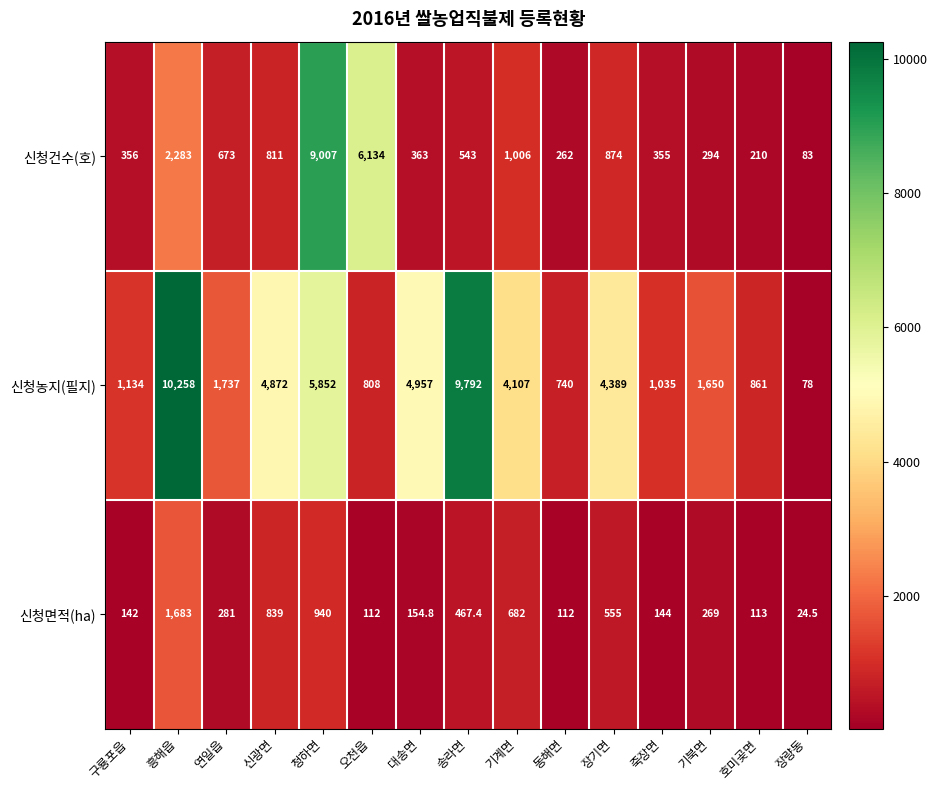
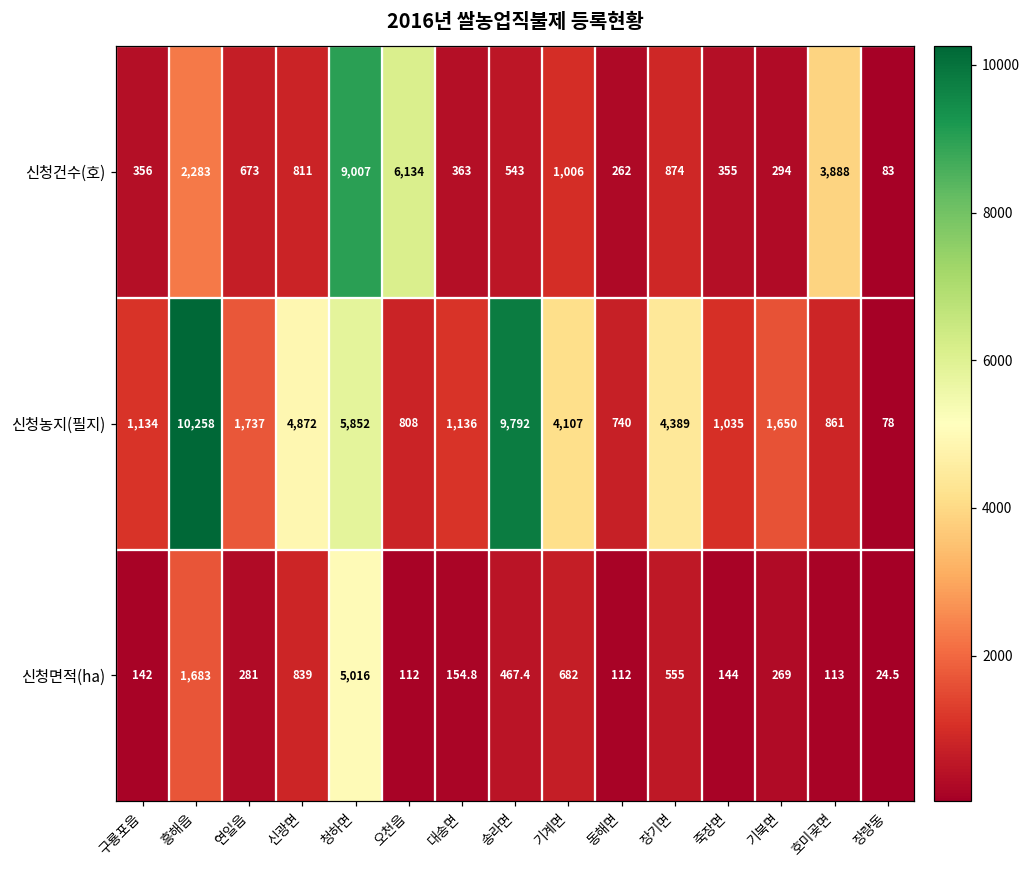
  {
    "신청건수(호)": {
      "구룡포읍": "356",
      "흥해읍": "2,283",
      "연일읍": "673",
      "신광면": "811",
      "청하면": "9,007",
      "오천읍": "6,134",
      "대송면": "363",
      "송라면": "543",
      "기계면": "1,006",
      "동해면": "262",
      "장기면": "874",
      "죽장면": "355",
      "기북면": "294",
-     "호미곶면": "210",
+     "호미곶면": "3,888",
      "장량동": "83"
    },
    "신청농지(필지)": {
      "구룡포읍": "1,134",
      "흥해읍": "10,258",
      "연일읍": "1,737",
      "신광면": "4,872",
      "청하면": "5,852",
      "오천읍": "808",
-     "대송면": "4,957",
+     "대송면": "1,136",
      "송라면": "9,792",
      "기계면": "4,107",
      "동해면": "740",
      "장기면": "4,389",
      "죽장면": "1,035",
      "기북면": "1,650",
      "호미곶면": "861",
      "장량동": "78"
    },
    "신청면적(ha)": {
      "구룡포읍": "142",
      "흥해읍": "1,683",
      "연일읍": "281",
      "신광면": "839",
-     "청하면": "940",
+     "청하면": "5,016",
      "오천읍": "112",
      "대송면": "154.8",
      "송라면": "467.4",
      "기계면": "682",
      "동해면": "112",
      "장기면": "555",
      "죽장면": "144",
      "기북면": "269",
      "호미곶면": "113",
      "장량동": "24.5"
    }
  }
